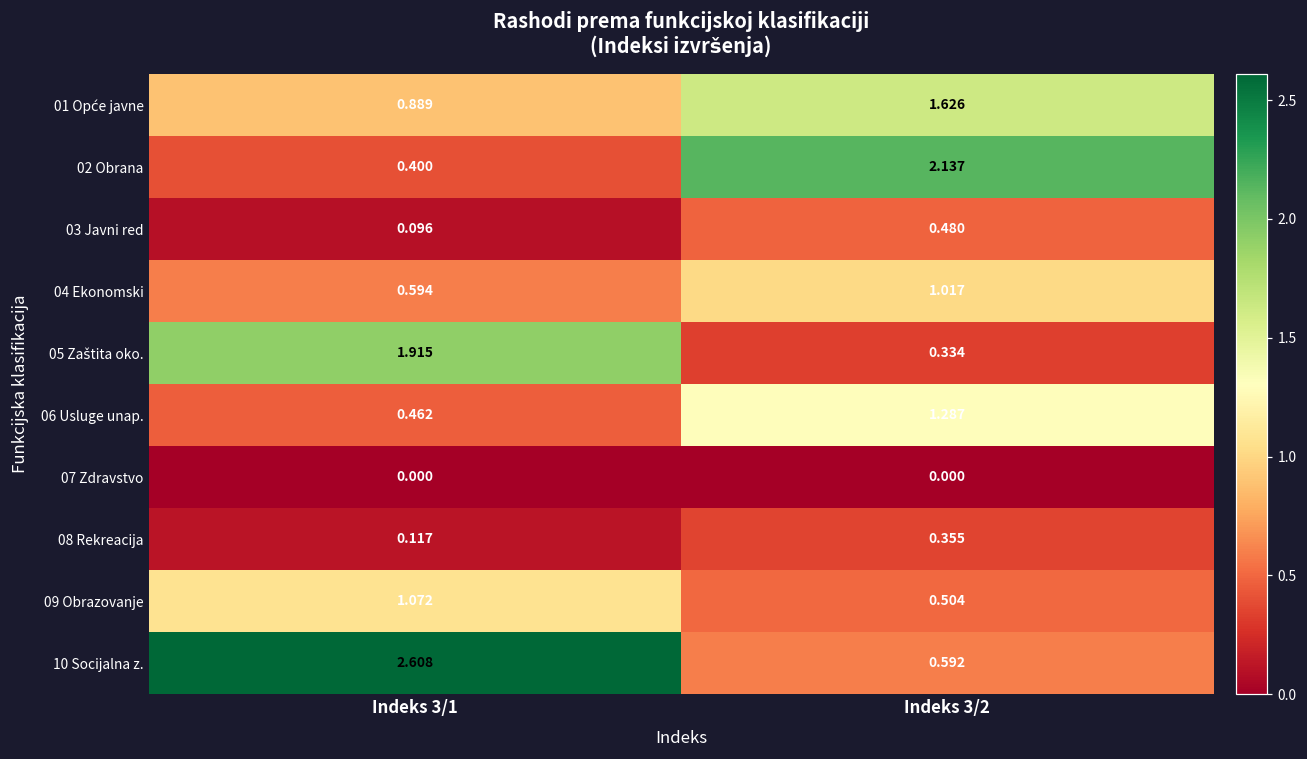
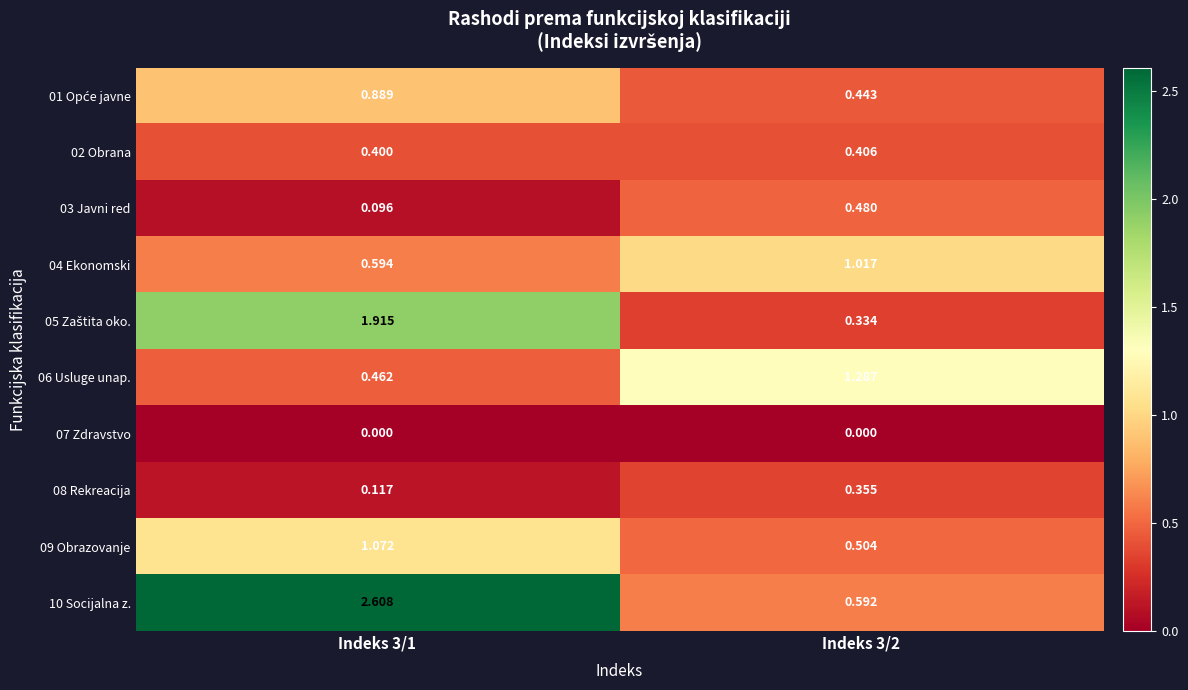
  {
    "01 Opće javne": {
      "Indeks 3/1": 0.889,
-     "Indeks 3/2": 1.626
+     "Indeks 3/2": 0.443
    },
    "02 Obrana": {
      "Indeks 3/1": 0.400,
-     "Indeks 3/2": 2.137
+     "Indeks 3/2": 0.406
    },
    "03 Javni red": {
      "Indeks 3/1": 0.096,
      "Indeks 3/2": 0.480
    },
    "04 Ekonomski": {
      "Indeks 3/1": 0.594,
      "Indeks 3/2": 1.017
    },
    "05 Zaštita oko.": {
      "Indeks 3/1": 1.915,
      "Indeks 3/2": 0.334
    },
    "06 Usluge unap.": {
      "Indeks 3/1": 0.462,
      "Indeks 3/2": 1.287
    },
    "07 Zdravstvo": {
      "Indeks 3/1": 0.000,
      "Indeks 3/2": 0.000
    },
    "08 Rekreacija": {
      "Indeks 3/1": 0.117,
      "Indeks 3/2": 0.355
    },
    "09 Obrazovanje": {
      "Indeks 3/1": 1.072,
      "Indeks 3/2": 0.504
    },
    "10 Socijalna z.": {
      "Indeks 3/1": 2.608,
      "Indeks 3/2": 0.592
    }
  }
